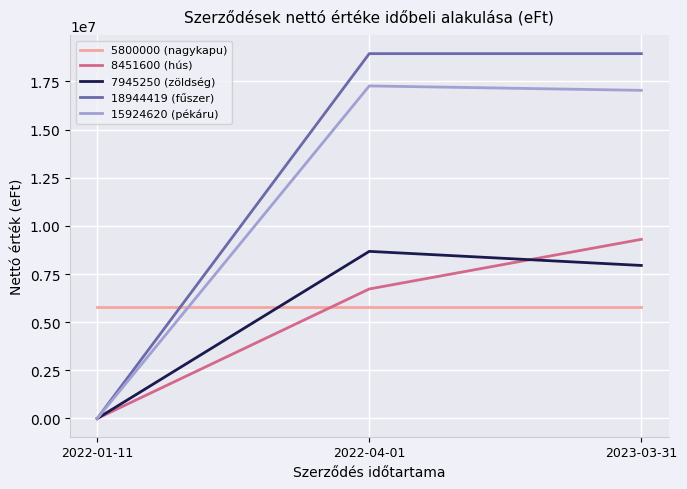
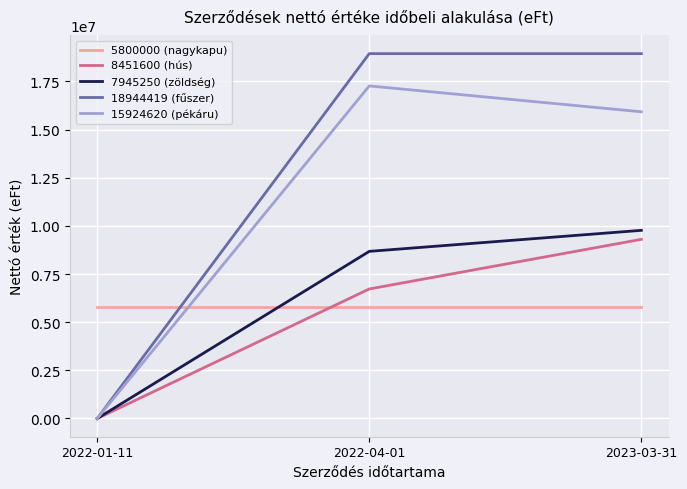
  {
    "5800000 (nagykapu)": {
      "2022-01-11": 5800000,
      "2022-04-01": 5800000,
      "2023-03-31": 5800000
    },
    "8451600 (hús)": {
      "2022-04-01": 6700000,
      "2023-03-31": 9300000
    },
    "7945250 (zöldség)": {
      "2022-04-01": 8700000,
-     "2023-03-31": 7900000
+     "2023-03-31": 9800000
    },
    "18944419 (fűszer)": {
      "2022-04-01": 18900000,
      "2023-03-31": 18900000
    },
    "15924620 (pékáru)": {
      "2022-04-01": 17300000,
-     "2023-03-31": 17000000
+     "2023-03-31": 15900000
    }
  }
